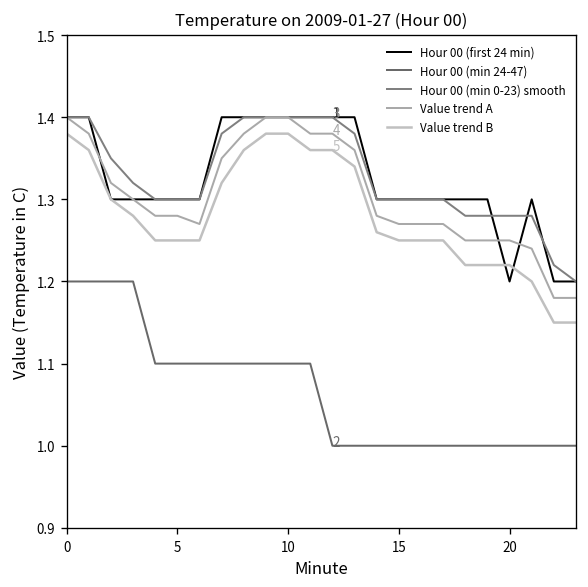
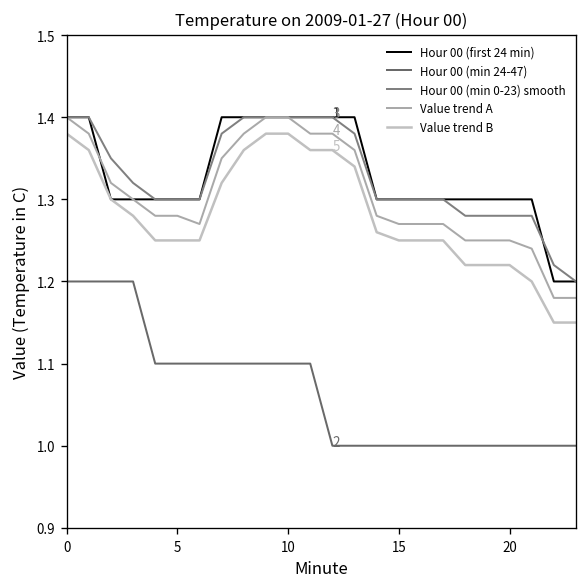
  {
    "Hour 00 (first 24 min)": {
-     "20": 1.2
+     "20": 1.3
    }
  }
